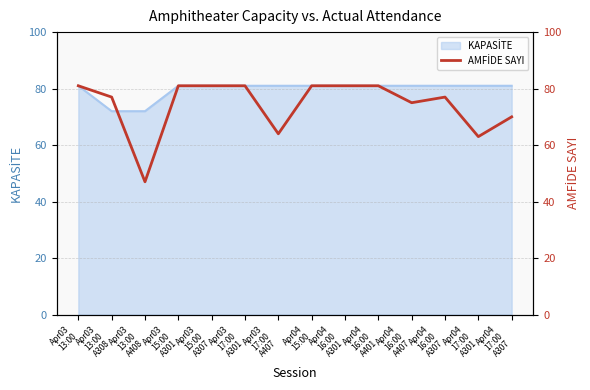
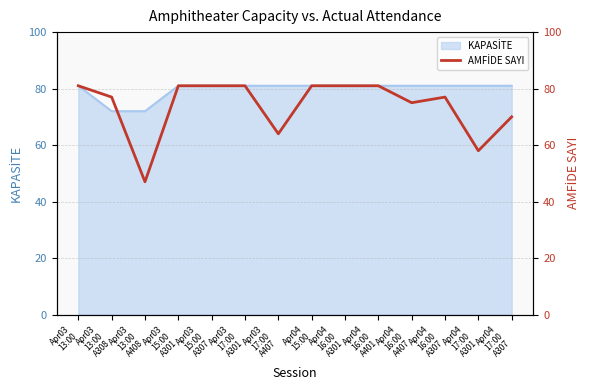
  {
    "KAPASİTE": {
      "Apr03 13:00": 81,
      "Apr03 13:00 A308": 72,
      "Apr03 13:00 A408": 72,
      "Apr03 15:00 A301": 81,
      "Apr03 15:00 A307": 81,
      "Apr03 17:00 A301": 81,
      "Apr03 17:00 A407": 81,
      "Apr04 15:00": 81,
      "Apr04 16:00 A301": 81,
      "Apr04 16:00 A401": 81,
      "Apr04 16:00 A407": 81,
      "Apr04 16:00 A307": 81,
      "Apr04 17:00 A301": 81,
      "Apr04 17:00 A307": 81
    },
    "AMFİDE SAYI": {
      "Apr03 13:00": 81,
      "Apr03 13:00 A308": 77,
      "Apr03 13:00 A408": 47,
      "Apr03 15:00 A301": 81,
      "Apr03 15:00 A307": 81,
      "Apr03 17:00 A301": 81,
      "Apr03 17:00 A407": 64,
      "Apr04 15:00": 81,
      "Apr04 16:00 A301": 81,
      "Apr04 16:00 A401": 81,
      "Apr04 16:00 A407": 75,
      "Apr04 16:00 A307": 77,
-     "Apr04 17:00 A301": 63,
+     "Apr04 17:00 A301": 58,
      "Apr04 17:00 A307": 70
    }
  }
